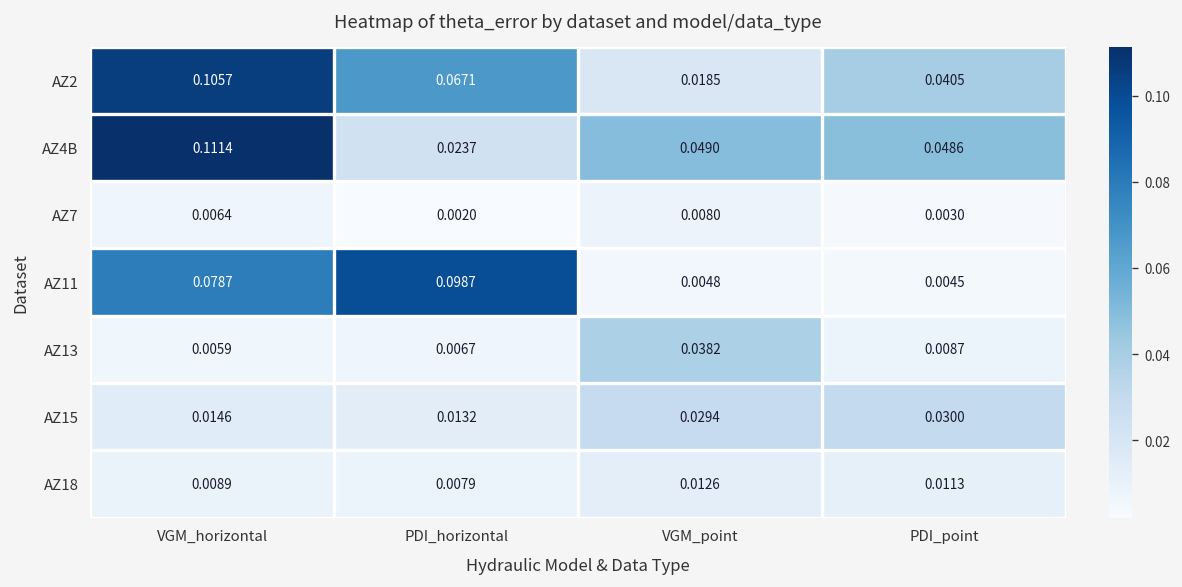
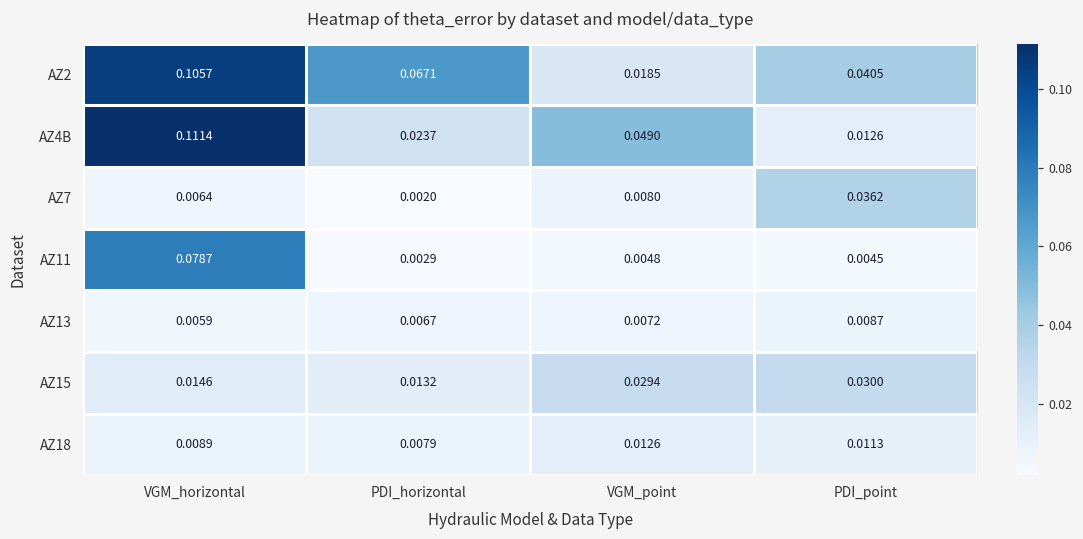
  {
    "AZ2": {
      "VGM_horizontal": 0.1057,
      "PDI_horizontal": 0.0671,
      "VGM_point": 0.0185,
      "PDI_point": 0.0405
    },
    "AZ4B": {
      "VGM_horizontal": 0.1114,
      "PDI_horizontal": 0.0237,
      "VGM_point": 0.0490,
-     "PDI_point": 0.0486
+     "PDI_point": 0.0126
    },
    "AZ7": {
      "VGM_horizontal": 0.0064,
      "PDI_horizontal": 0.0020,
      "VGM_point": 0.0080,
-     "PDI_point": 0.0030
+     "PDI_point": 0.0362
    },
    "AZ11": {
      "VGM_horizontal": 0.0787,
-     "PDI_horizontal": 0.0987,
+     "PDI_horizontal": 0.0029,
      "VGM_point": 0.0048,
      "PDI_point": 0.0045
    },
    "AZ13": {
      "VGM_horizontal": 0.0059,
      "PDI_horizontal": 0.0067,
-     "VGM_point": 0.0382,
+     "VGM_point": 0.0072,
      "PDI_point": 0.0087
    },
    "AZ15": {
      "VGM_horizontal": 0.0146,
      "PDI_horizontal": 0.0132,
      "VGM_point": 0.0294,
      "PDI_point": 0.0300
    },
    "AZ18": {
      "VGM_horizontal": 0.0089,
      "PDI_horizontal": 0.0079,
      "VGM_point": 0.0126,
      "PDI_point": 0.0113
    }
  }
